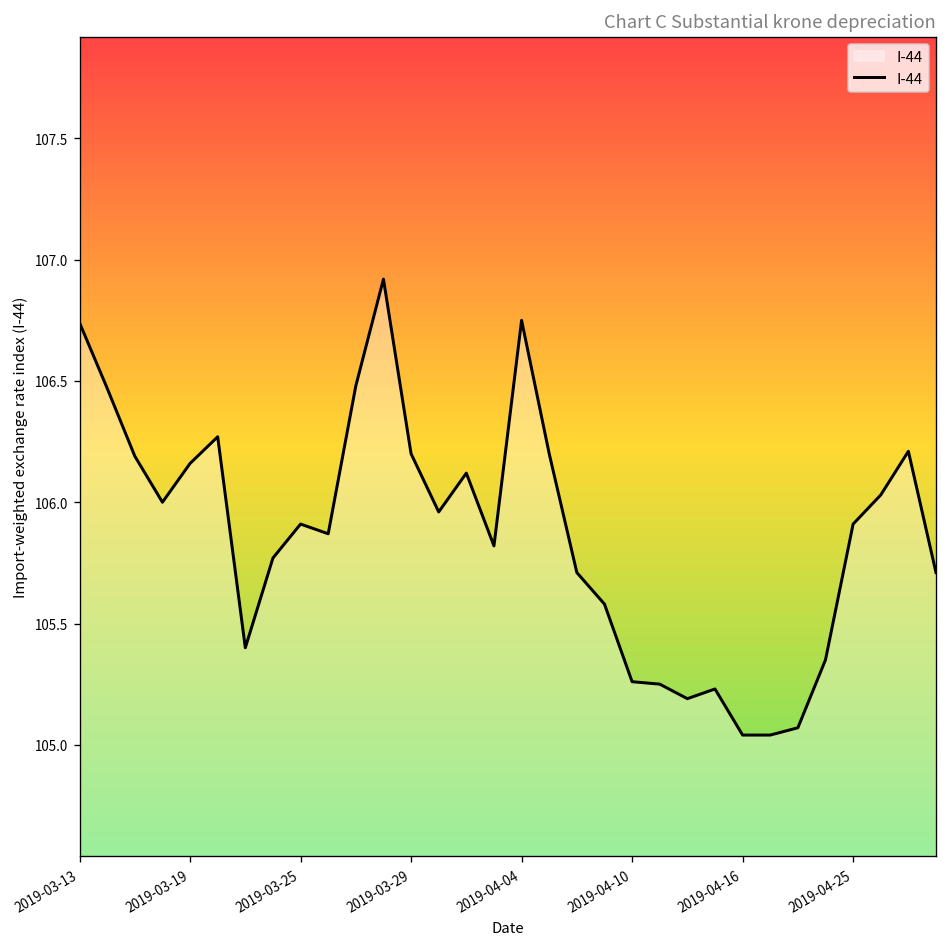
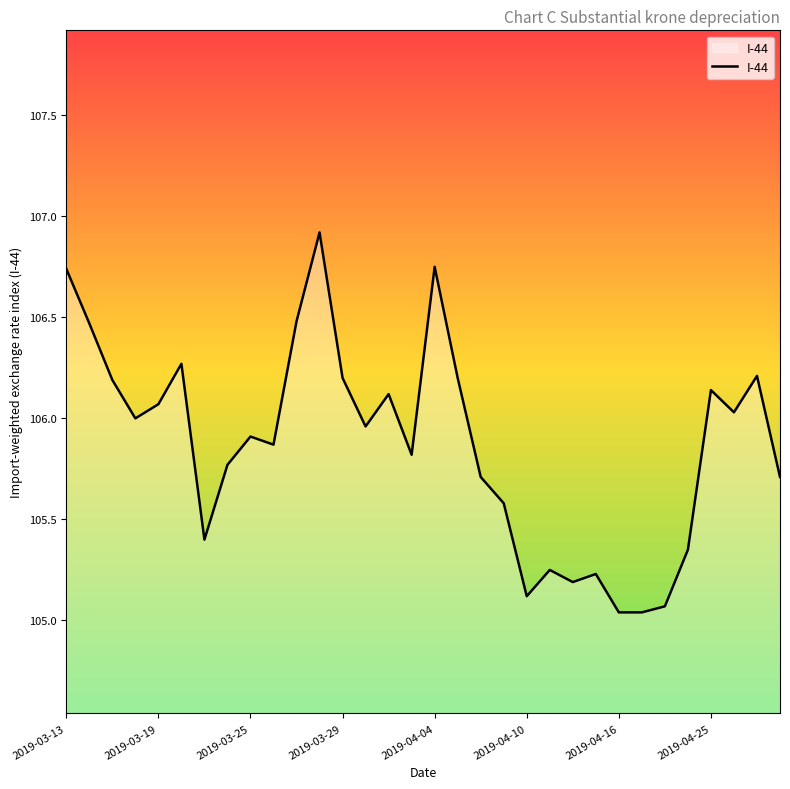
  {
    "2019-03-13": 106.74,
-   "2019-03-19": 106.16,
+   "2019-03-19": 106.07,
    "2019-03-25": 105.91,
    "2019-03-29": 106.20,
    "2019-04-04": 106.75,
-   "2019-04-10": 105.26,
+   "2019-04-10": 105.12,
    "2019-04-16": 105.04,
-   "2019-04-25": 105.91
+   "2019-04-25": 106.14
  }
